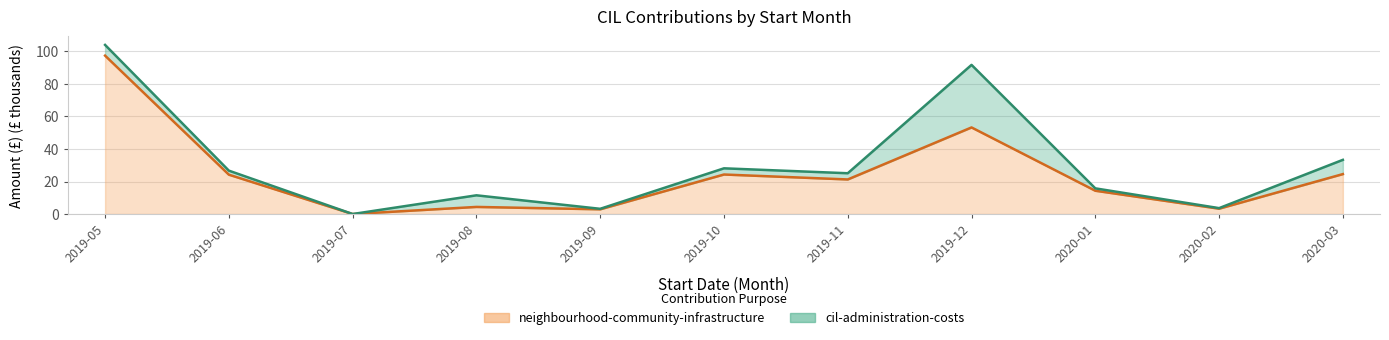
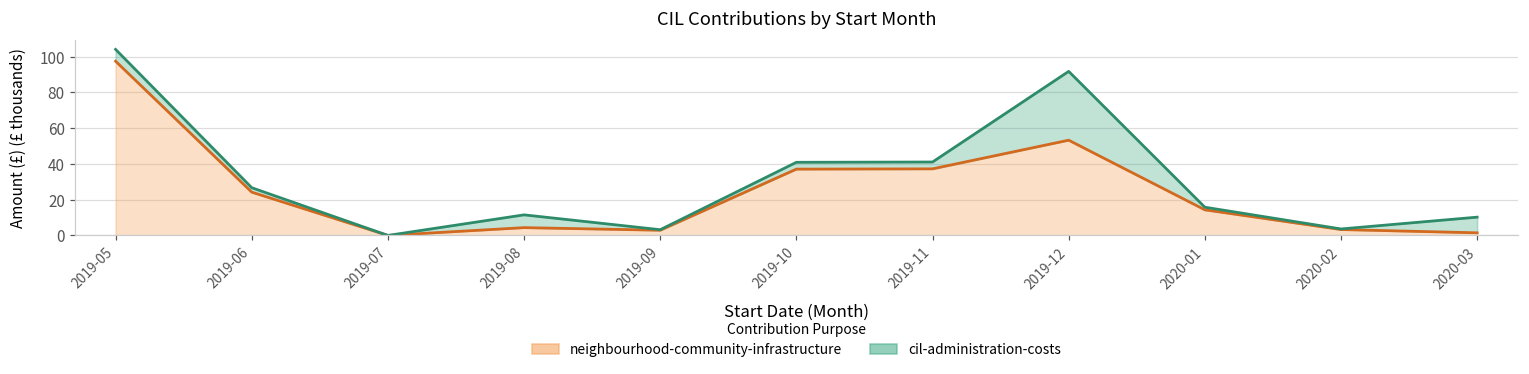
  {
    "neighbourhood-community-infrastructure": {
      "2019-05": 97,
      "2019-06": 24,
      "2019-08": 4,
-     "2019-10": 24,
-     "2019-11": 21,
+     "2019-10": 37,
+     "2019-11": 37,
      "2019-12": 53,
-     "2020-03": 25
+     "2020-03": 1
    },
    "cil-administration-costs": {
      "2019-05": 7,
      "2019-06": 2,
      "2019-08": 7,
      "2019-10": 4,
      "2019-11": 4,
      "2019-12": 38,
      "2020-03": 9
    }
  }
